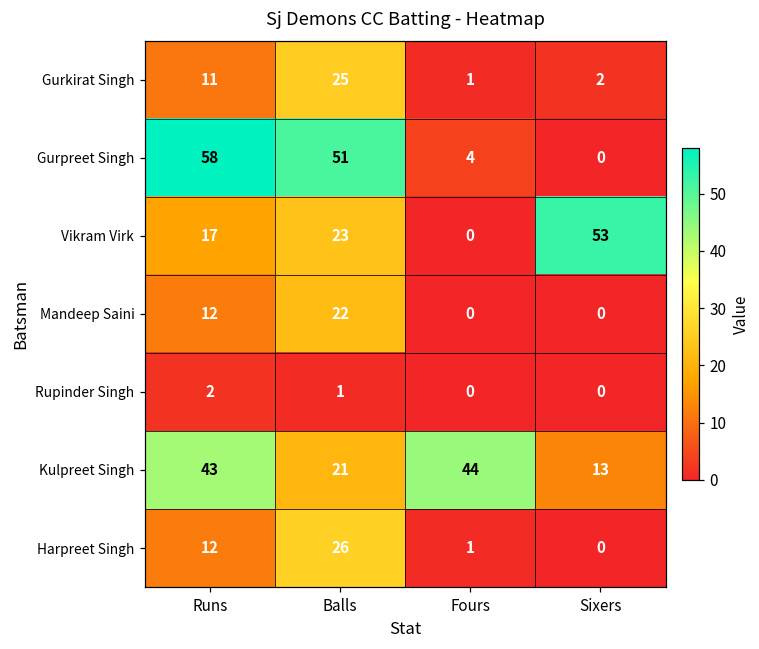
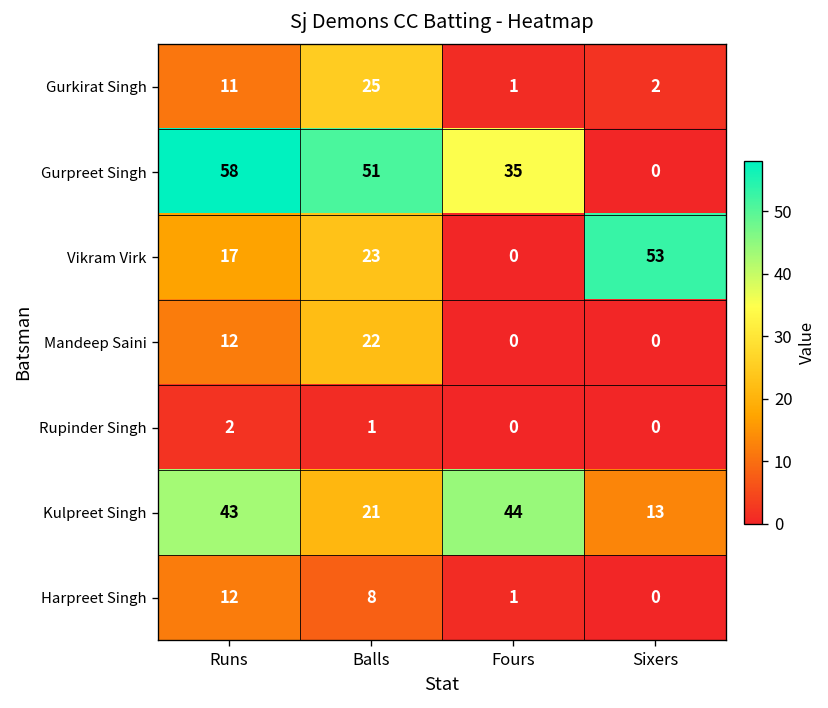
  {
    "Gurkirat Singh": {
      "Runs": 11,
      "Balls": 25,
      "Fours": 1,
      "Sixers": 2
    },
    "Gurpreet Singh": {
      "Runs": 58,
      "Balls": 51,
-     "Fours": 4,
+     "Fours": 35,
      "Sixers": 0
    },
    "Vikram Virk": {
      "Runs": 17,
      "Balls": 23,
      "Fours": 0,
      "Sixers": 53
    },
    "Mandeep Saini": {
      "Runs": 12,
      "Balls": 22,
      "Fours": 0,
      "Sixers": 0
    },
    "Rupinder Singh": {
      "Runs": 2,
      "Balls": 1,
      "Fours": 0,
      "Sixers": 0
    },
    "Kulpreet Singh": {
      "Runs": 43,
      "Balls": 21,
      "Fours": 44,
      "Sixers": 13
    },
    "Harpreet Singh": {
      "Runs": 12,
-     "Balls": 26,
+     "Balls": 8,
      "Fours": 1,
      "Sixers": 0
    }
  }
